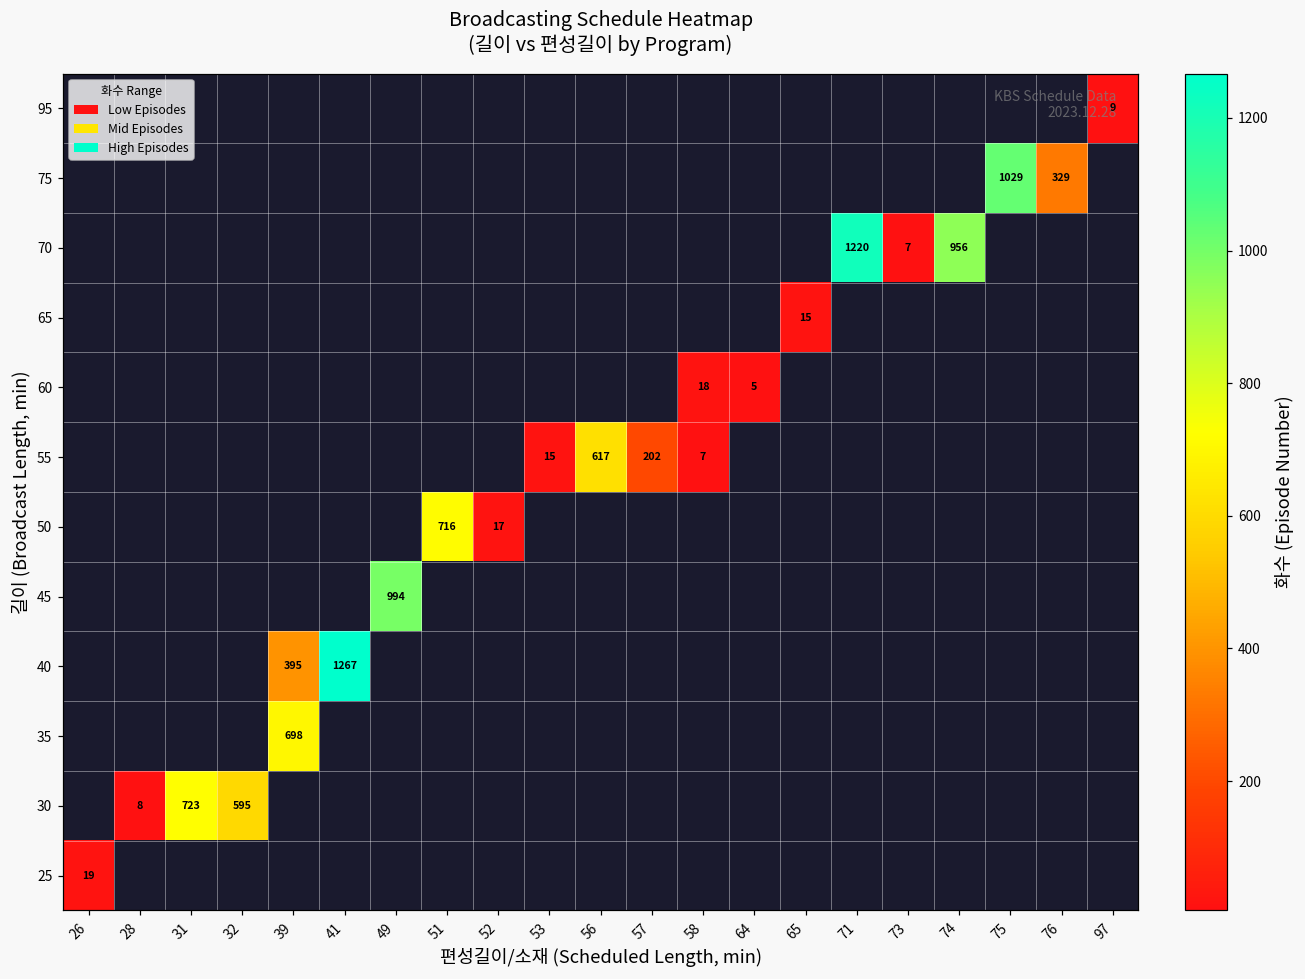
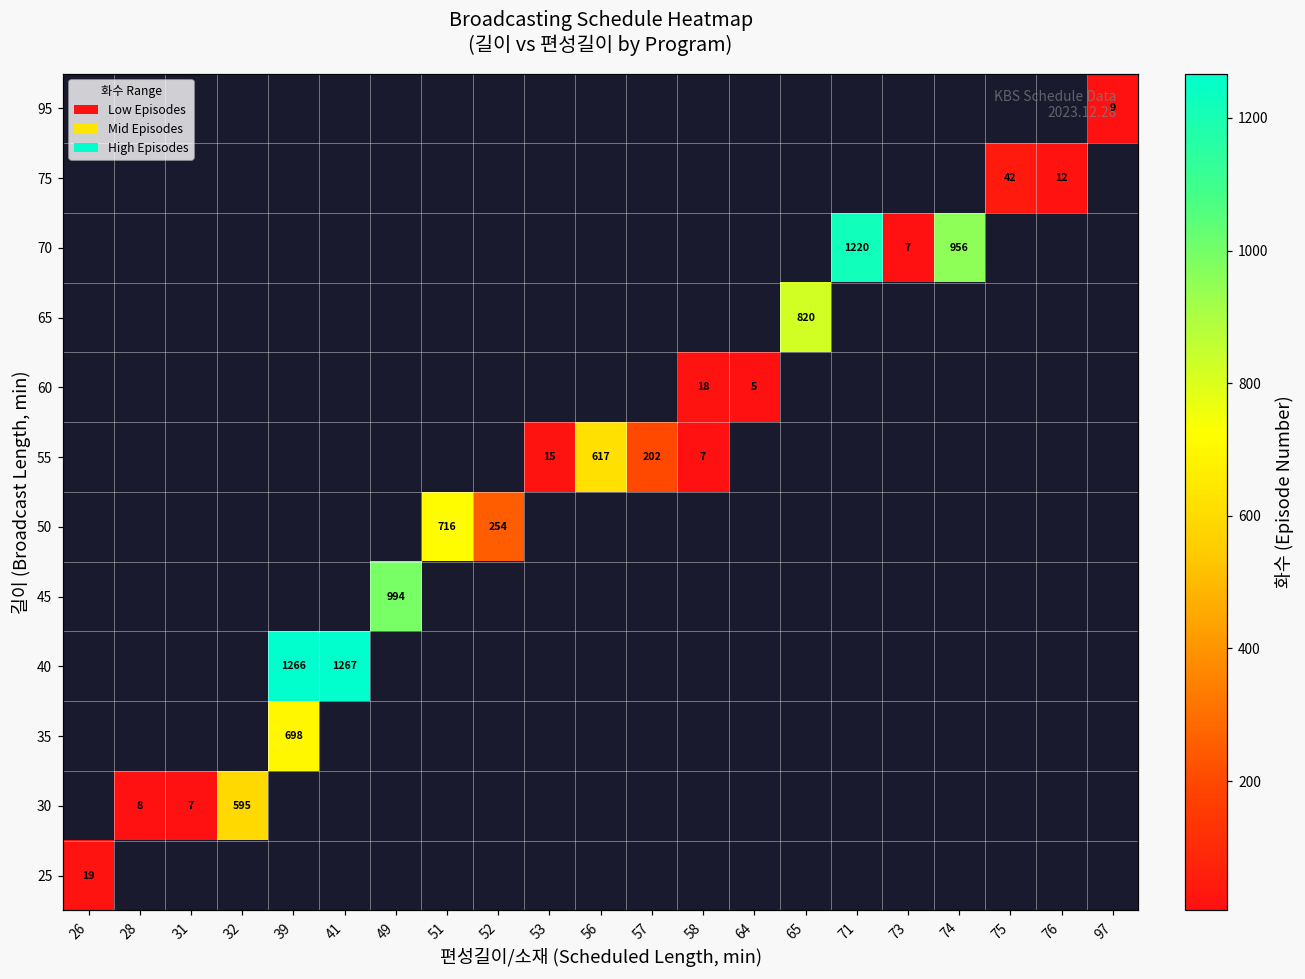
  {
    "75": {
-     "75": 1029,
-     "76": 329
+     "75": 42,
+     "76": 12
    },
    "70": {
      "71": 1220,
      "73": 7,
      "74": 956
    },
    "65": {
-     "65": 15
+     "65": 820
    },
    "60": {
      "58": 18,
      "64": 5
    },
    "55": {
      "53": 15,
      "56": 617,
      "57": 202,
      "58": 7
    },
    "50": {
      "51": 716,
-     "52": 17
+     "52": 254
    },
    "45": {
      "49": 994
    },
    "40": {
-     "39": 395,
+     "39": 1266,
      "41": 1267
    },
    "35": {
      "39": 698
    },
    "30": {
      "28": 8,
-     "31": 723,
+     "31": 7,
      "32": 595
    },
    "25": {
      "26": 19
    }
  }
